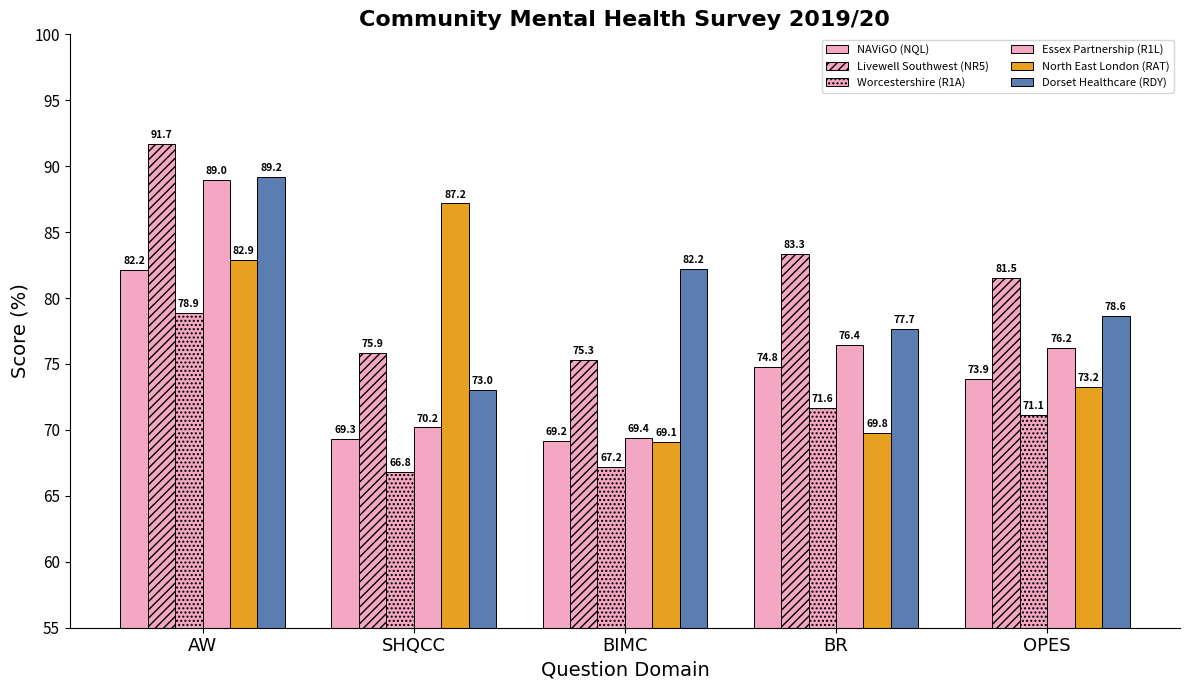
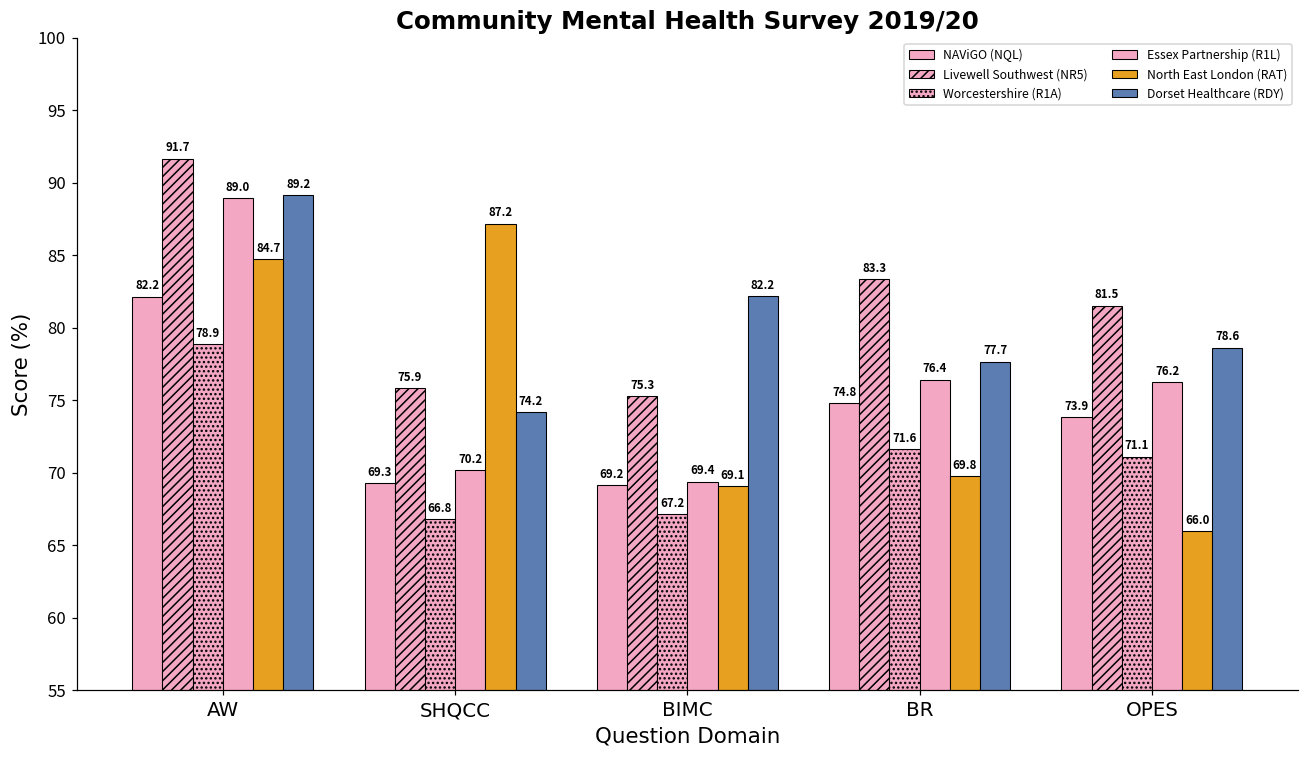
  {
    "North East London (RAT)": {
-     "AW": 82.9,
+     "AW": 84.7,
      "SHQCC": 87.2,
      "BIMC": 69.1,
      "BR": 69.8,
-     "OPES": 73.2
+     "OPES": 66.0
    },
    "Dorset Healthcare (RDY)": {
      "AW": 89.2,
-     "SHQCC": 73.0,
+     "SHQCC": 74.2,
      "BIMC": 82.2,
      "BR": 77.7,
      "OPES": 78.6
    }
  }
